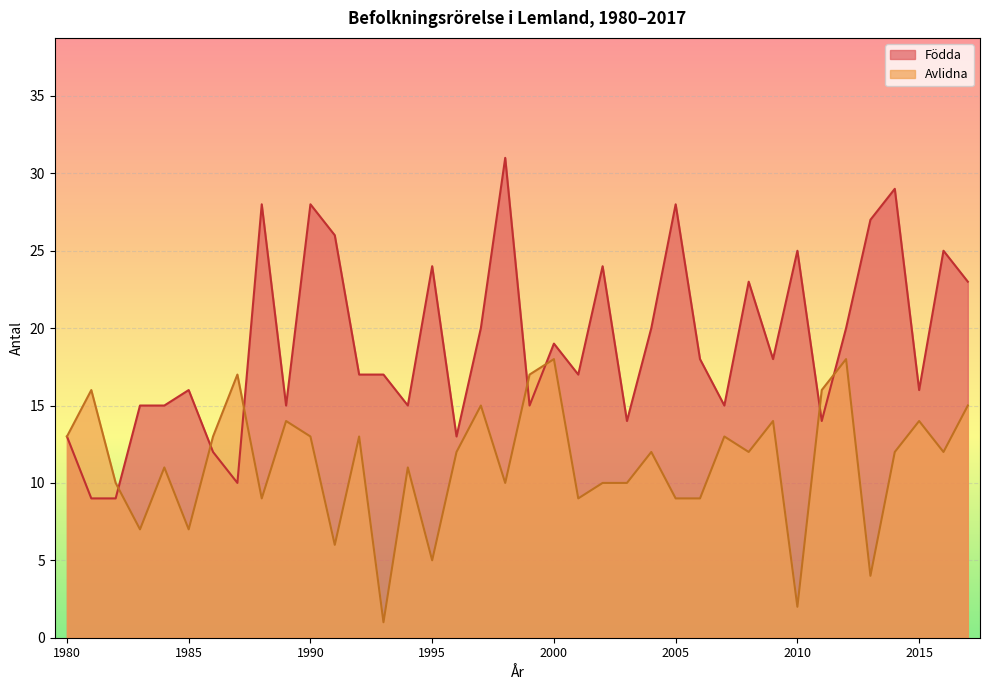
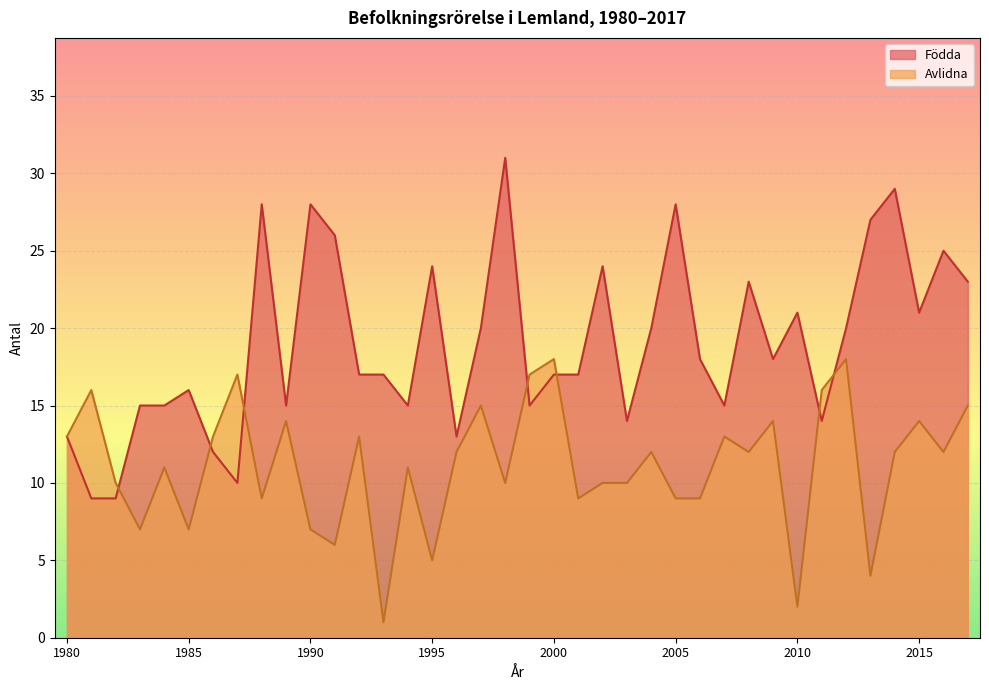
  {
    "Födda": {
      "1985": 16,
      "1990": 28,
      "1995": 24,
-     "2000": 19,
+     "2000": 17,
      "2005": 28,
-     "2010": 25,
-     "2015": 16
+     "2010": 21,
+     "2015": 21
    },
    "Avlidna": {
      "1985": 7,
-     "1990": 13,
+     "1990": 7,
      "1995": 5,
      "2000": 18,
      "2005": 9,
      "2010": 2,
      "2015": 14
    }
  }
